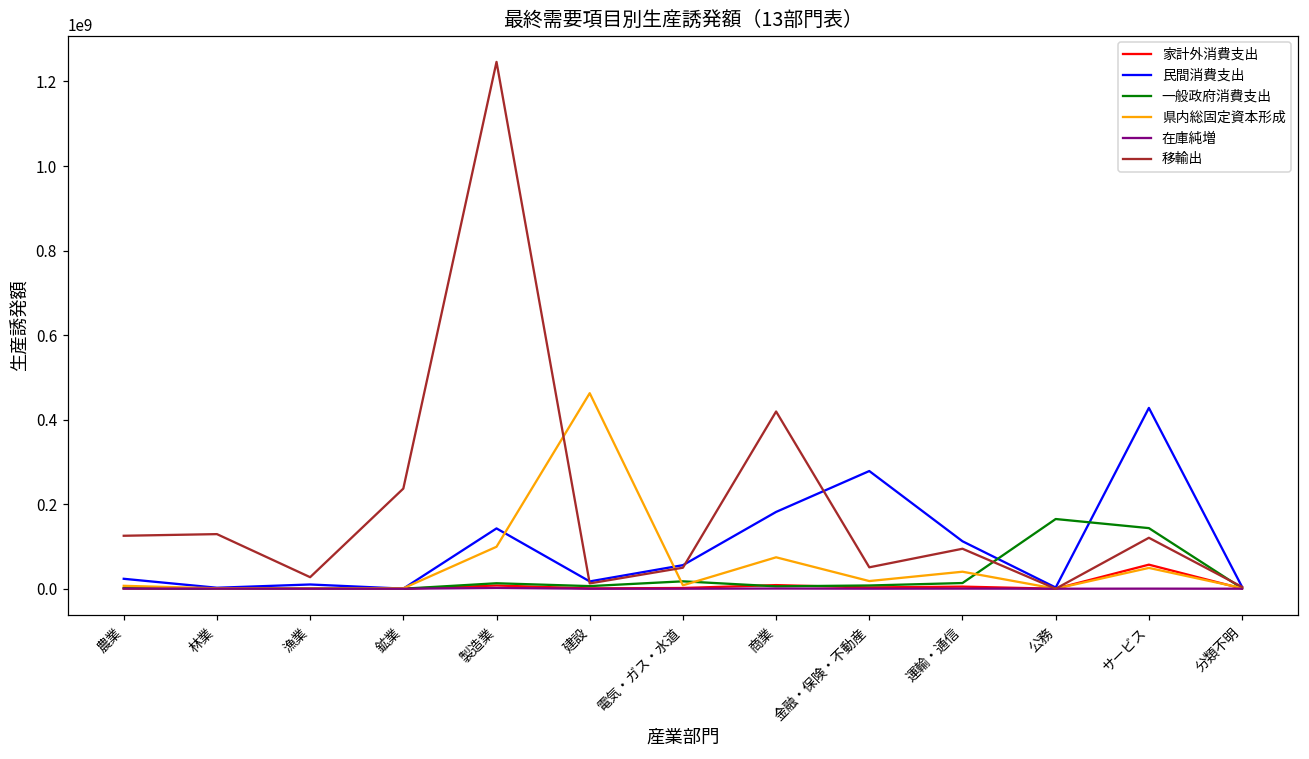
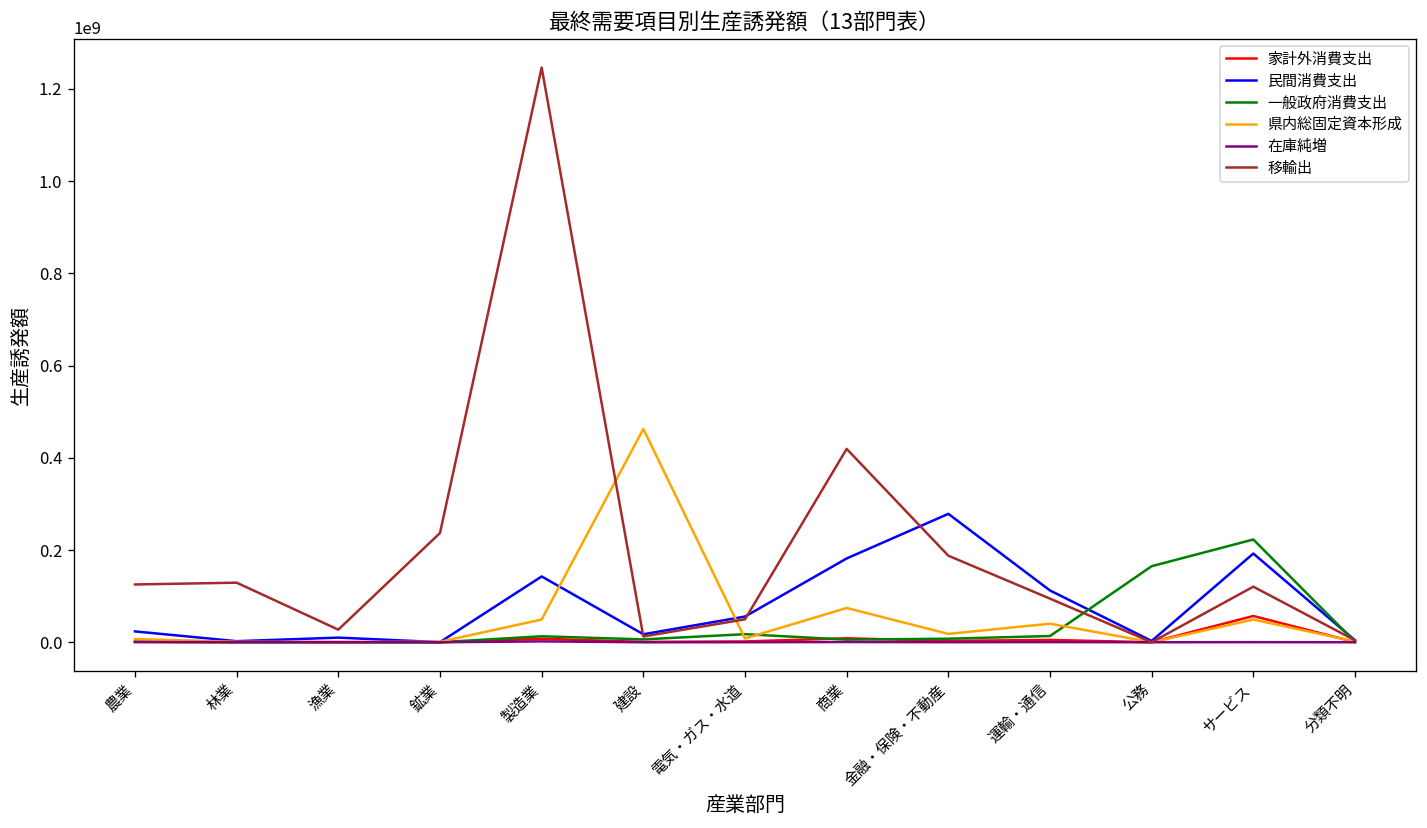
  {
    "家計外消費支出": {
      "サービス": 60000000
    },
    "民間消費支出": {
      "農業": 20000000,
      "漁業": 10000000,
      "製造業": 140000000,
      "商業": 180000000,
      "金融・保険・不動産": 280000000,
      "運輸・通信": 110000000,
-     "サービス": 430000000
+     "サービス": 190000000
    },
    "一般政府消費支出": {
      "電気・ガス・水道": 20000000,
      "運輸・通信": 10000000,
      "公務": 160000000,
-     "サービス": 140000000
+     "サービス": 220000000
    },
    "県内総固定資本形成": {
-     "製造業": 100000000,
+     "製造業": 50000000,
      "建設": 460000000,
      "商業": 70000000,
      "金融・保険・不動産": 20000000,
      "運輸・通信": 40000000,
      "サービス": 50000000
    },
    "在庫純増": {
      "サービス": 0
    },
    "移輸出": {
      "農業": 130000000,
      "林業": 130000000,
      "漁業": 30000000,
      "鉱業": 240000000,
      "製造業": 1250000000,
      "商業": 420000000,
-     "金融・保険・不動産": 50000000,
+     "金融・保険・不動産": 190000000,
      "運輸・通信": 90000000,
      "サービス": 120000000
    }
  }
